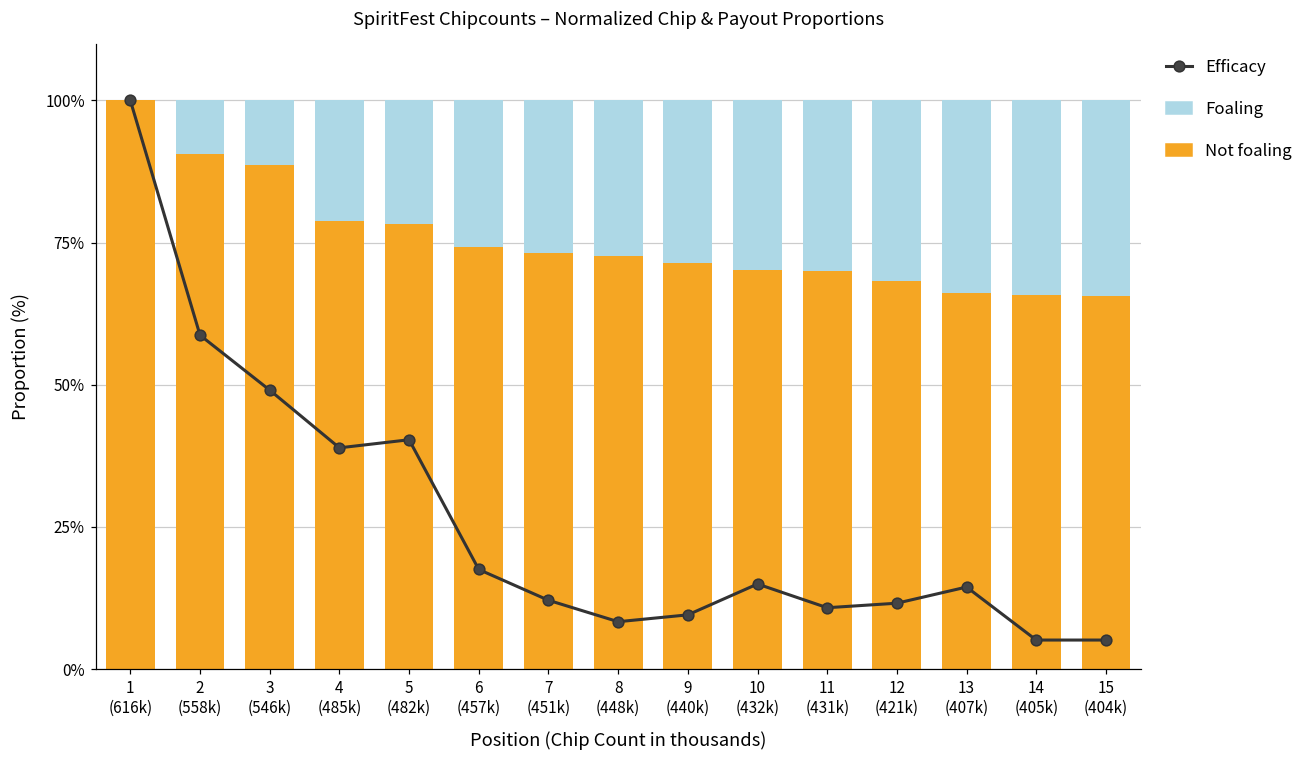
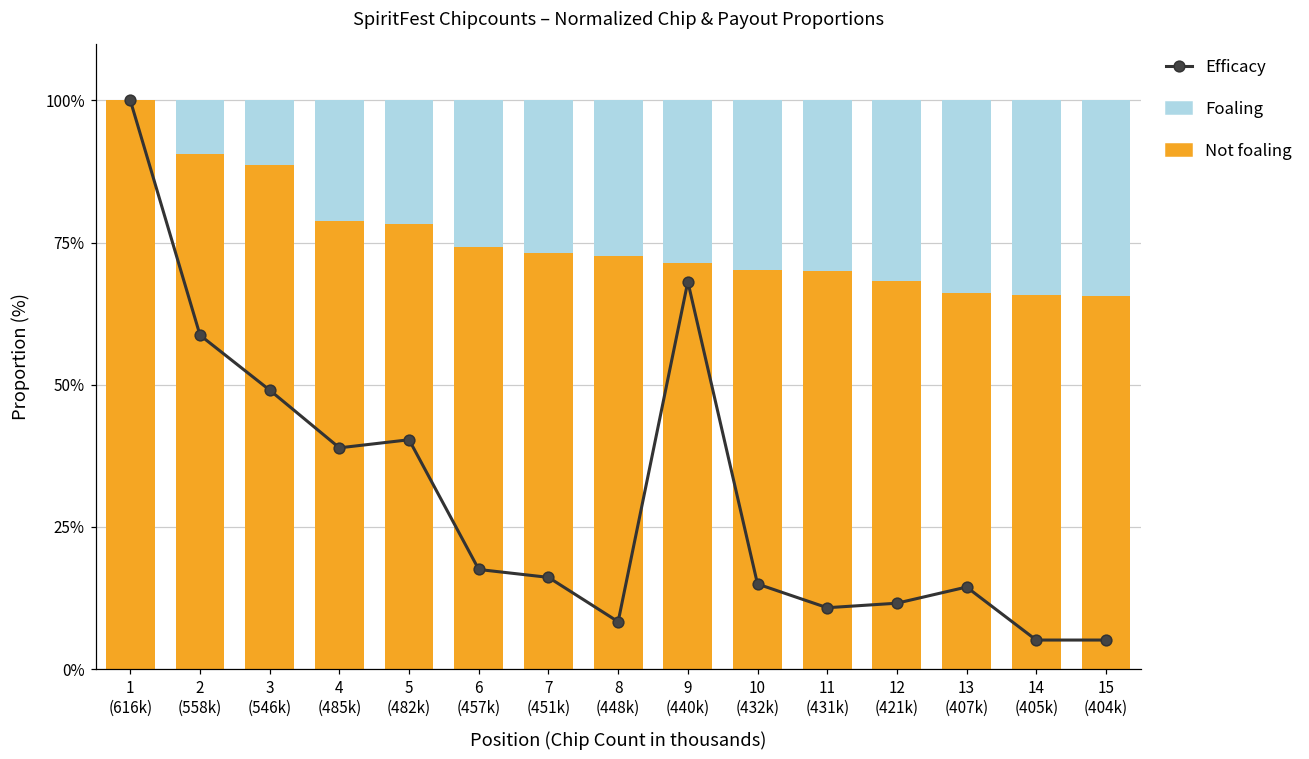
  {
    "Efficacy": {
      "1 (616k)": "100%",
      "2 (558k)": "59%",
      "3 (546k)": "49%",
      "4 (485k)": "39%",
      "5 (482k)": "40%",
      "6 (457k)": "18%",
-     "7 (451k)": "12%",
+     "7 (451k)": "16%",
      "8 (448k)": "8%",
-     "9 (440k)": "10%",
+     "9 (440k)": "68%",
      "10 (432k)": "15%",
      "11 (431k)": "11%",
      "12 (421k)": "12%",
      "13 (407k)": "14%",
      "14 (405k)": "5%",
      "15 (404k)": "5%"
    },
    "Not foaling": {
      "1 (616k)": "100%",
      "2 (558k)": "91%",
      "3 (546k)": "89%",
      "4 (485k)": "79%",
      "5 (482k)": "78%",
      "6 (457k)": "74%",
      "7 (451k)": "73%",
      "8 (448k)": "73%",
      "9 (440k)": "71%",
      "10 (432k)": "70%",
      "11 (431k)": "70%",
      "12 (421k)": "68%",
      "13 (407k)": "66%",
      "14 (405k)": "66%",
      "15 (404k)": "66%"
    },
    "Foaling": {
      "1 (616k)": "0%",
      "2 (558k)": "9%",
      "3 (546k)": "11%",
      "4 (485k)": "21%",
      "5 (482k)": "22%",
      "6 (457k)": "26%",
      "7 (451k)": "27%",
      "8 (448k)": "27%",
      "9 (440k)": "29%",
      "10 (432k)": "30%",
      "11 (431k)": "30%",
      "12 (421k)": "32%",
      "13 (407k)": "34%",
      "14 (405k)": "34%",
      "15 (404k)": "34%"
    }
  }
